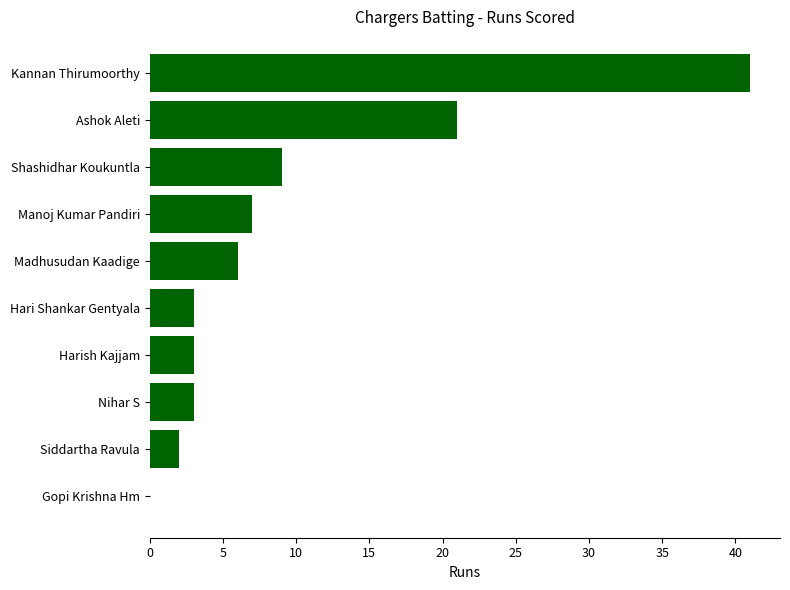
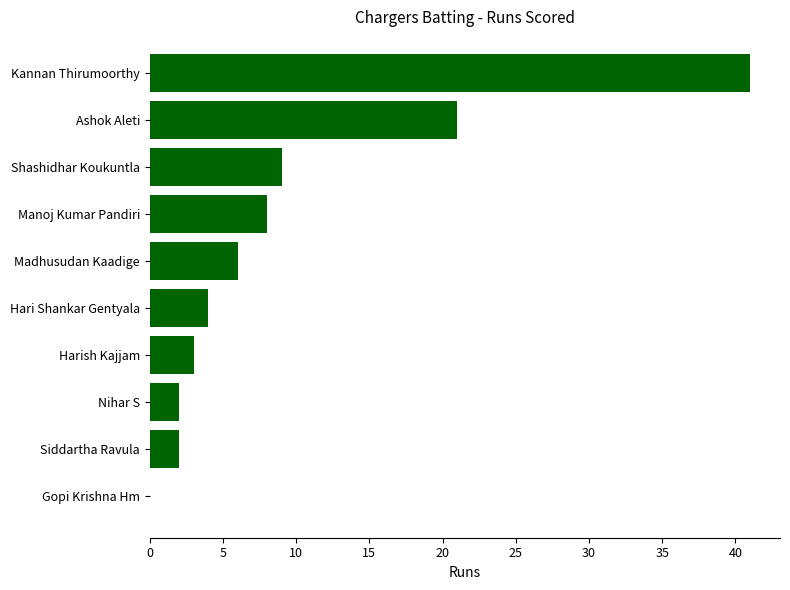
  {
    "Kannan Thirumoorthy": 41,
    "Ashok Aleti": 21,
    "Shashidhar Koukuntla": 9,
-   "Manoj Kumar Pandiri": 7,
+   "Manoj Kumar Pandiri": 8,
    "Madhusudan Kaadige": 6,
-   "Hari Shankar Gentyala": 3,
+   "Hari Shankar Gentyala": 4,
    "Harish Kajjam": 3,
-   "Nihar S": 3,
+   "Nihar S": 2,
    "Siddartha Ravula": 2,
    "Gopi Krishna Hm": 0
  }
